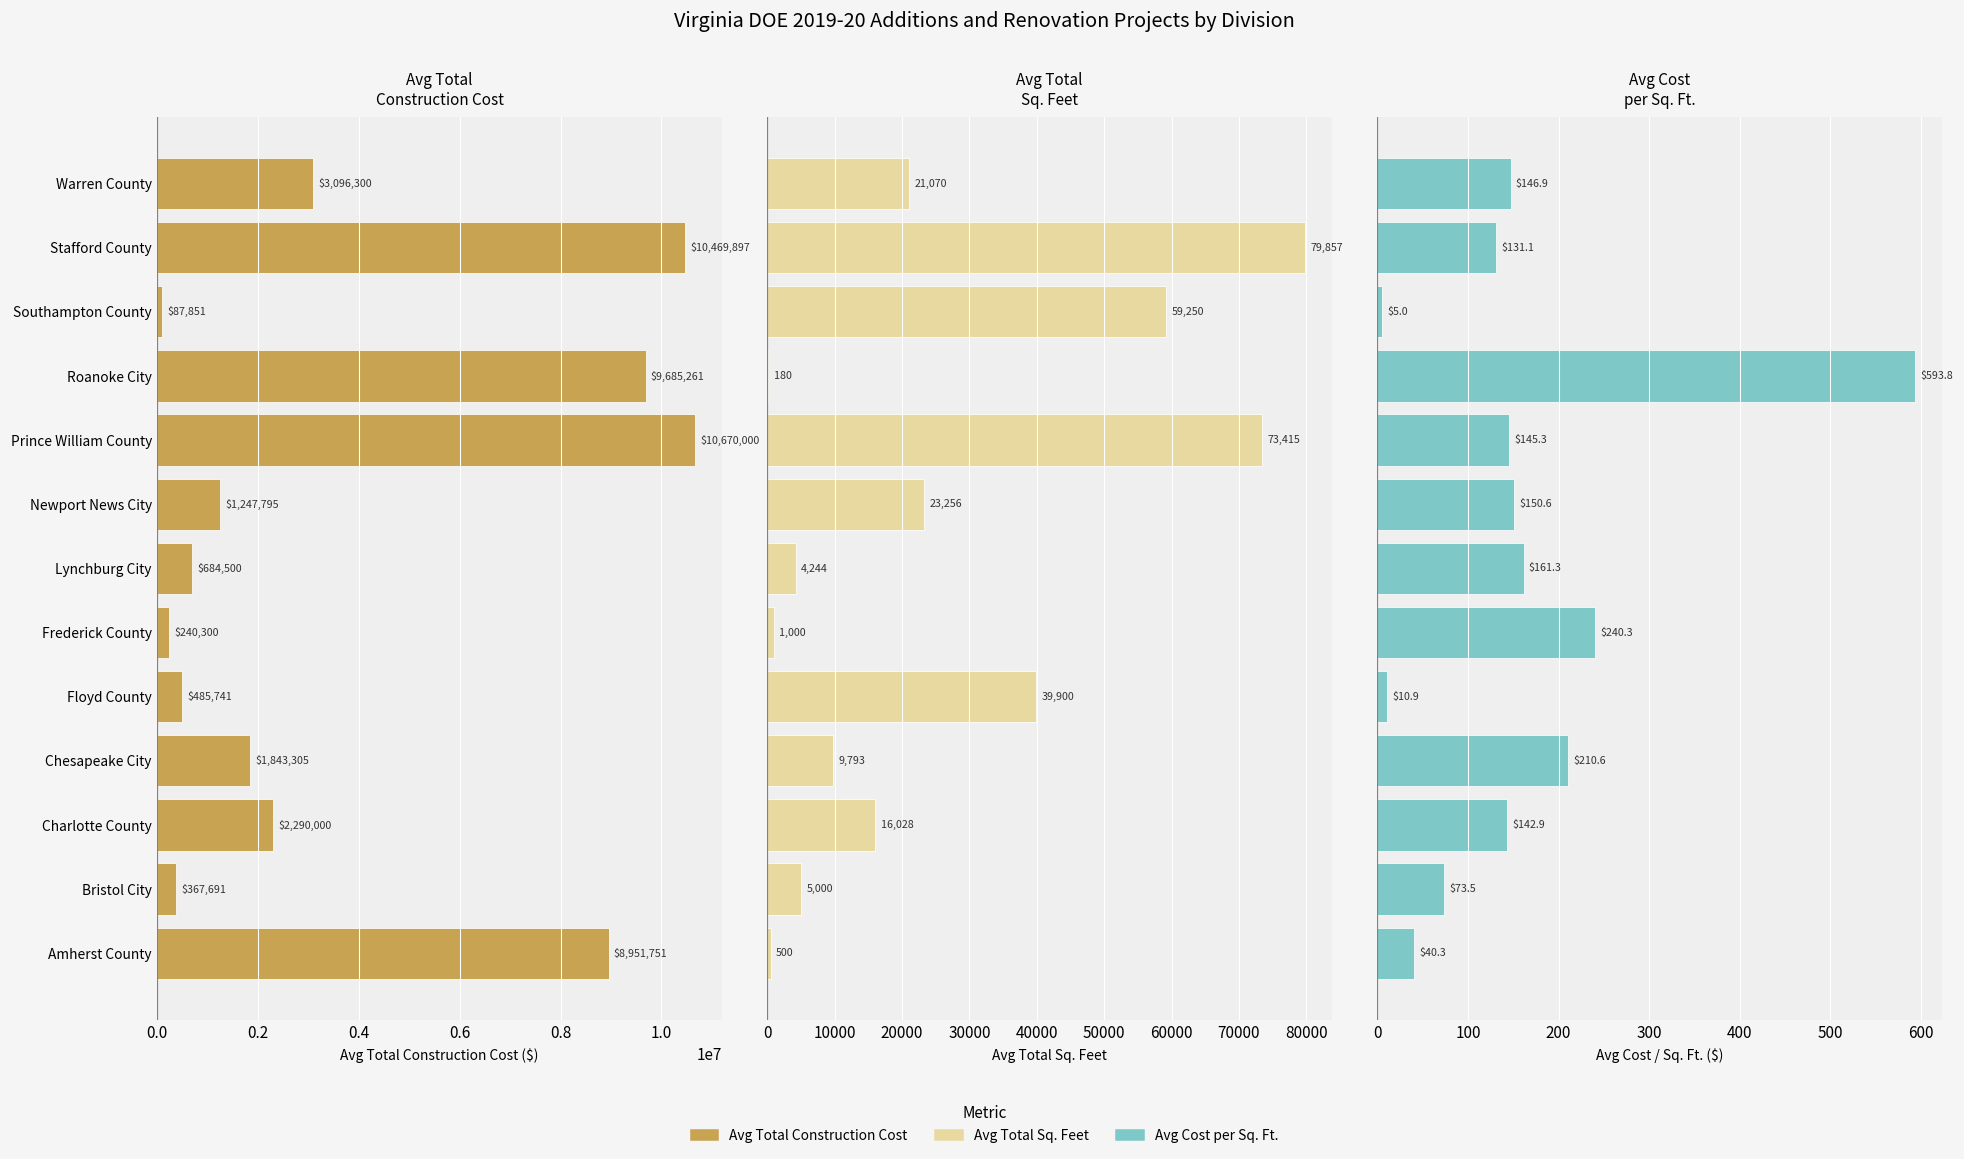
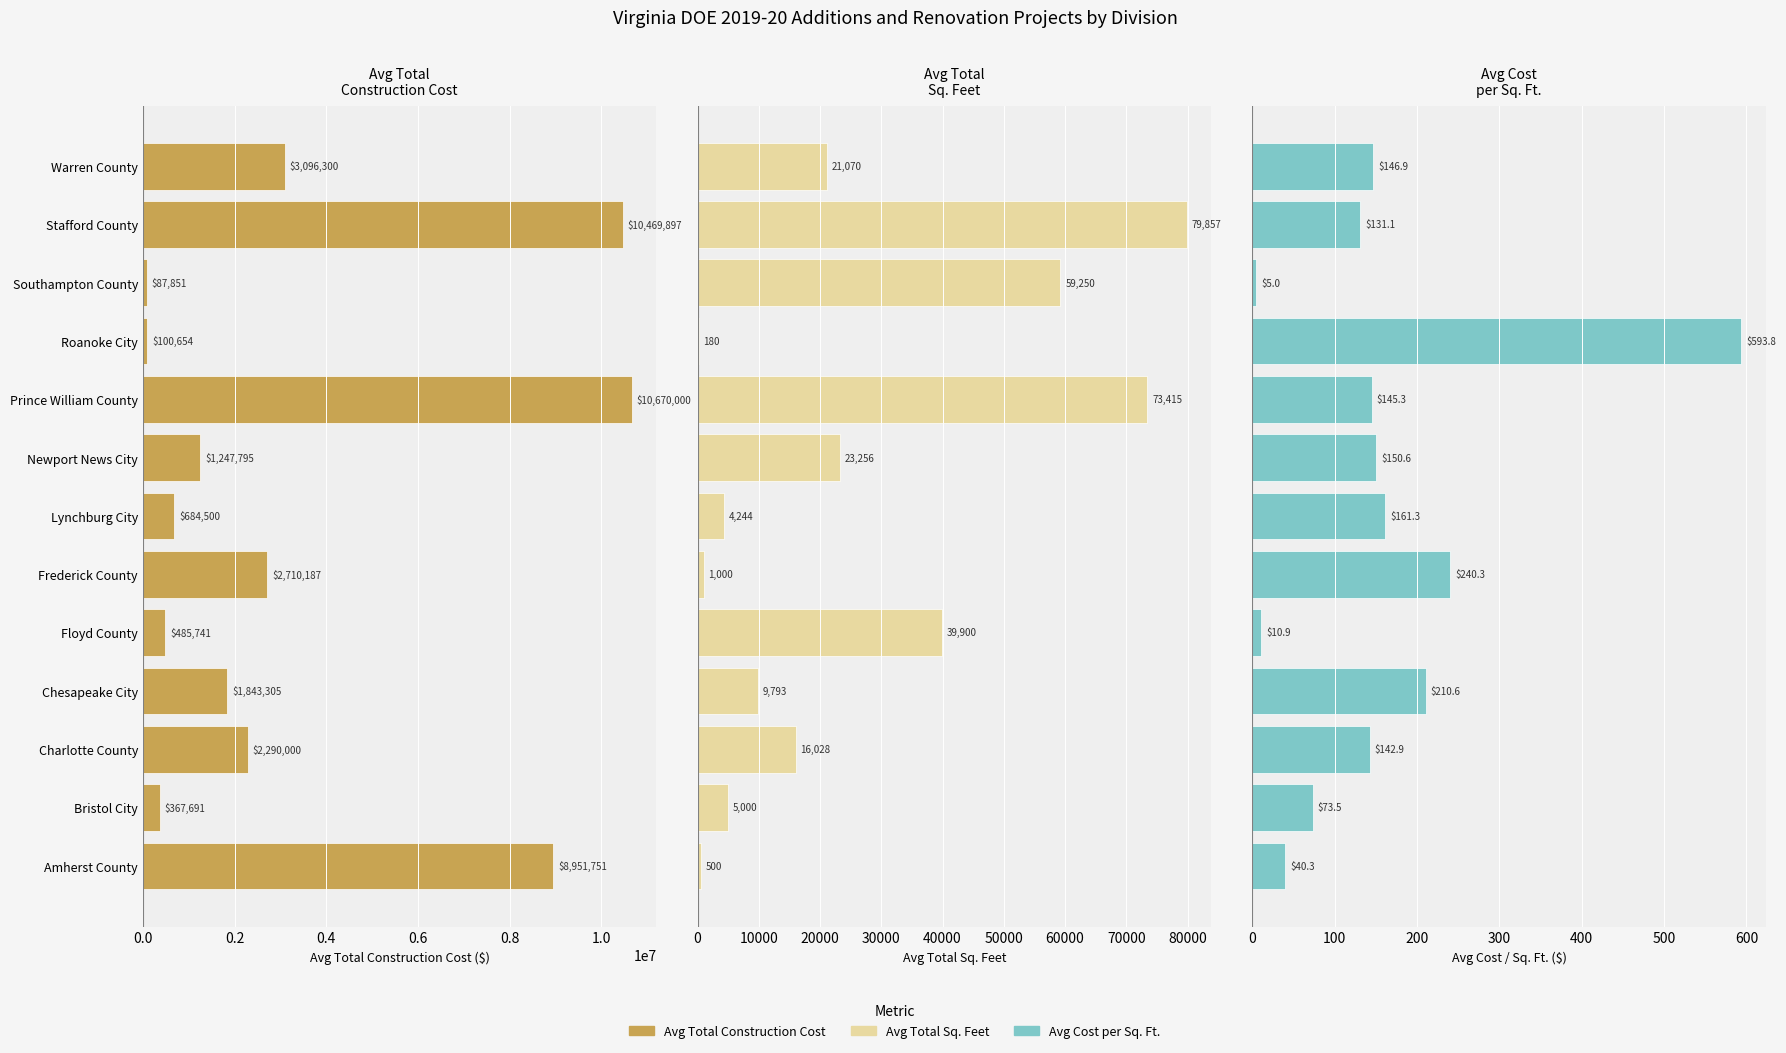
  {
    "Avg Total Construction Cost": {
      "Warren County": "$3,096,300",
      "Stafford County": "$10,469,897",
      "Southampton County": "$87,851",
-     "Roanoke City": "$9,685,261",
+     "Roanoke City": "$100,654",
      "Prince William County": "$10,670,000",
      "Newport News City": "$1,247,795",
      "Lynchburg City": "$684,500",
-     "Frederick County": "$240,300",
+     "Frederick County": "$2,710,187",
      "Floyd County": "$485,741",
      "Chesapeake City": "$1,843,305",
      "Charlotte County": "$2,290,000",
      "Bristol City": "$367,691",
      "Amherst County": "$8,951,751"
    }
  }
